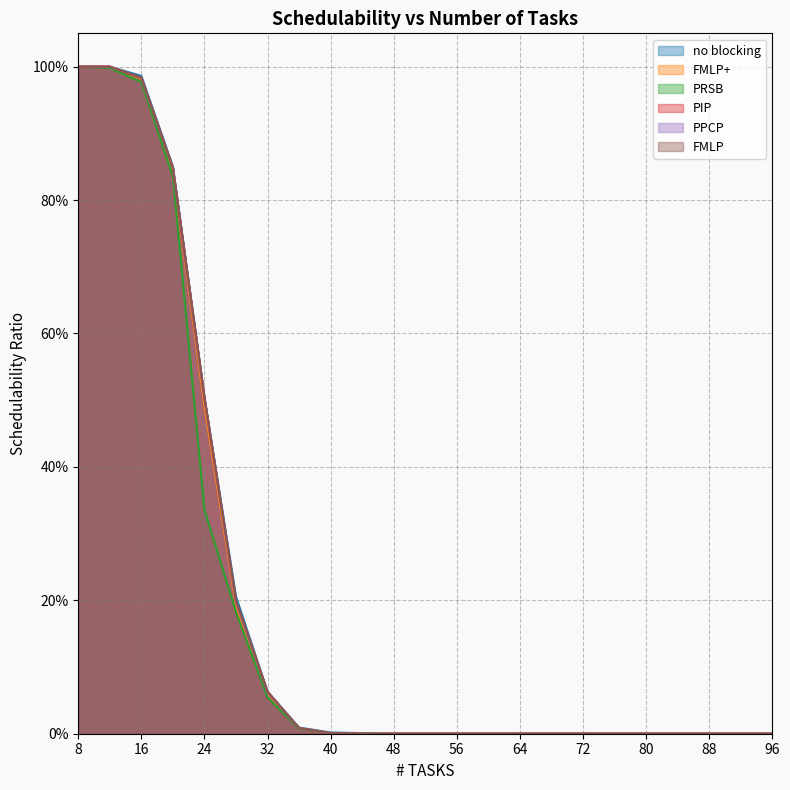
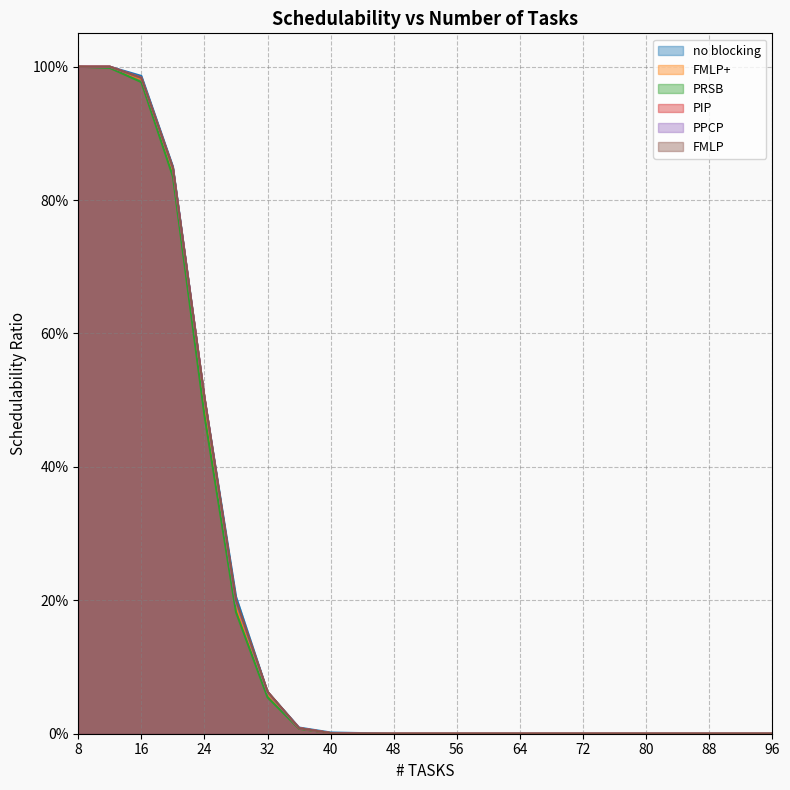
  {
    "PRSB": {
      "16": "98%",
-     "24": "34%",
+     "24": "48%",
      "32": "5%"
    }
  }
